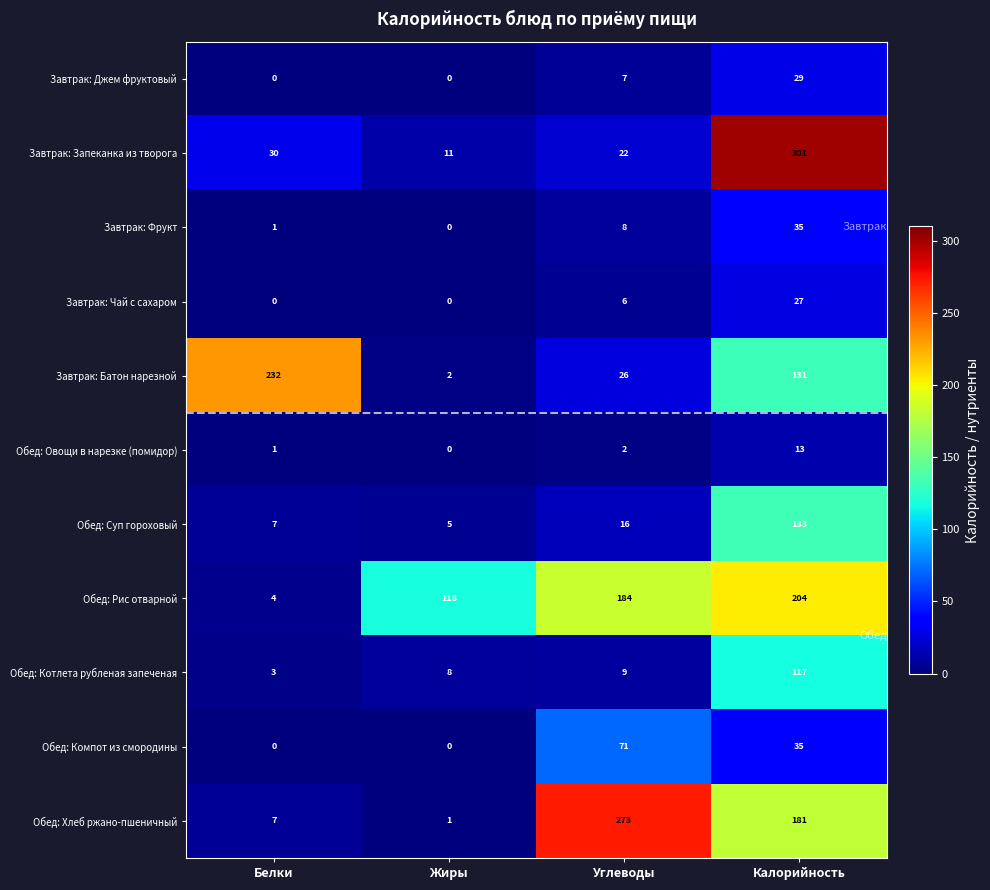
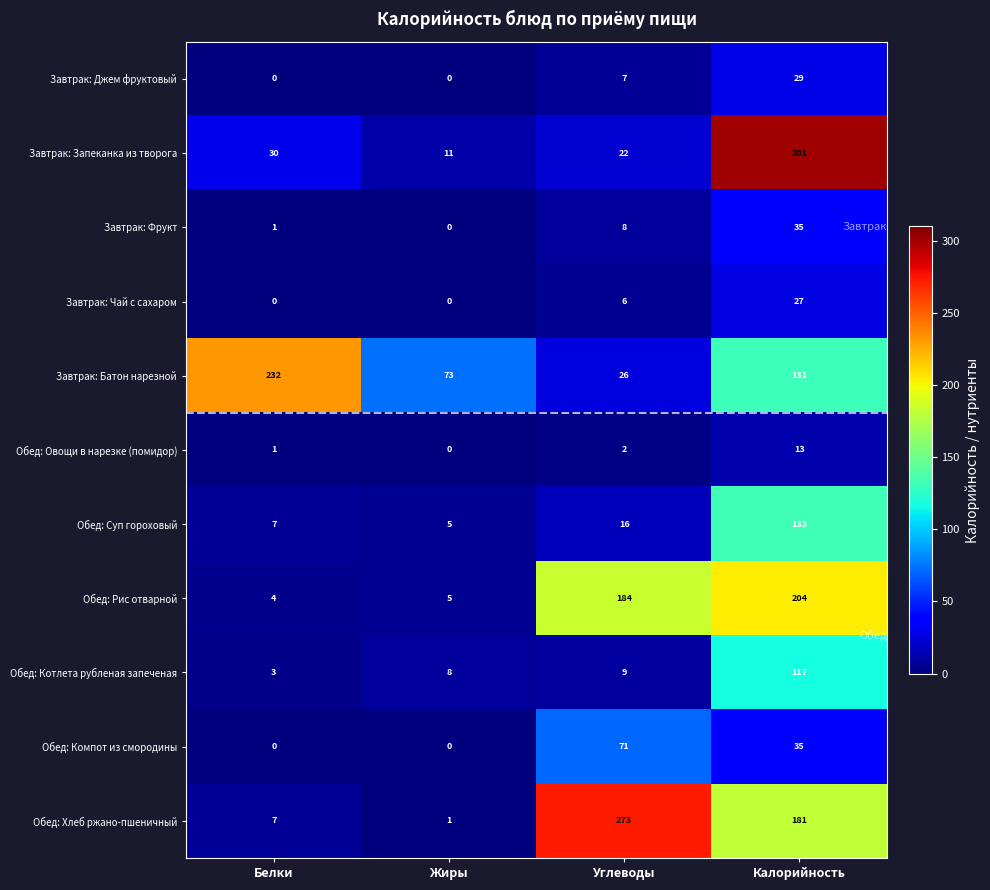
  {
    "Завтрак: Джем фруктовый": {
      "Белки": 0,
      "Жиры": 0,
      "Углеводы": 7,
      "Калорийность": 29
    },
    "Завтрак: Запеканка из творога": {
      "Белки": 30,
      "Жиры": 11,
      "Углеводы": 22,
      "Калорийность": 301
    },
    "Завтрак: Фрукт": {
      "Белки": 1,
      "Жиры": 0,
      "Углеводы": 8
    },
    "Завтрак: Чай с сахаром": {
      "Белки": 0,
      "Жиры": 0,
      "Углеводы": 6,
      "Калорийность": 27
    },
    "Завтрак: Батон нарезной": {
      "Белки": 232,
-     "Жиры": 2,
+     "Жиры": 73,
      "Углеводы": 26,
      "Калорийность": 131
    },
    "Обед: Овощи в нарезке (помидор)": {
      "Белки": 1,
      "Жиры": 0,
      "Углеводы": 2,
      "Калорийность": 13
    },
    "Обед: Суп гороховый": {
      "Белки": 7,
      "Жиры": 5,
      "Углеводы": 16,
      "Калорийность": 133
    },
    "Обед: Рис отварной": {
      "Белки": 4,
-     "Жиры": 118,
+     "Жиры": 5,
      "Углеводы": 184
    },
    "Обед: Котлета рубленая запеченая": {
      "Белки": 3,
      "Жиры": 8,
      "Углеводы": 9
    },
    "Обед: Компот из смородины": {
      "Белки": 0,
      "Жиры": 0,
      "Углеводы": 71,
      "Калорийность": 35
    },
    "Обед: Хлеб ржано-пшеничный": {
      "Белки": 7,
      "Жиры": 1,
      "Углеводы": 273,
      "Калорийность": 181
    }
  }
